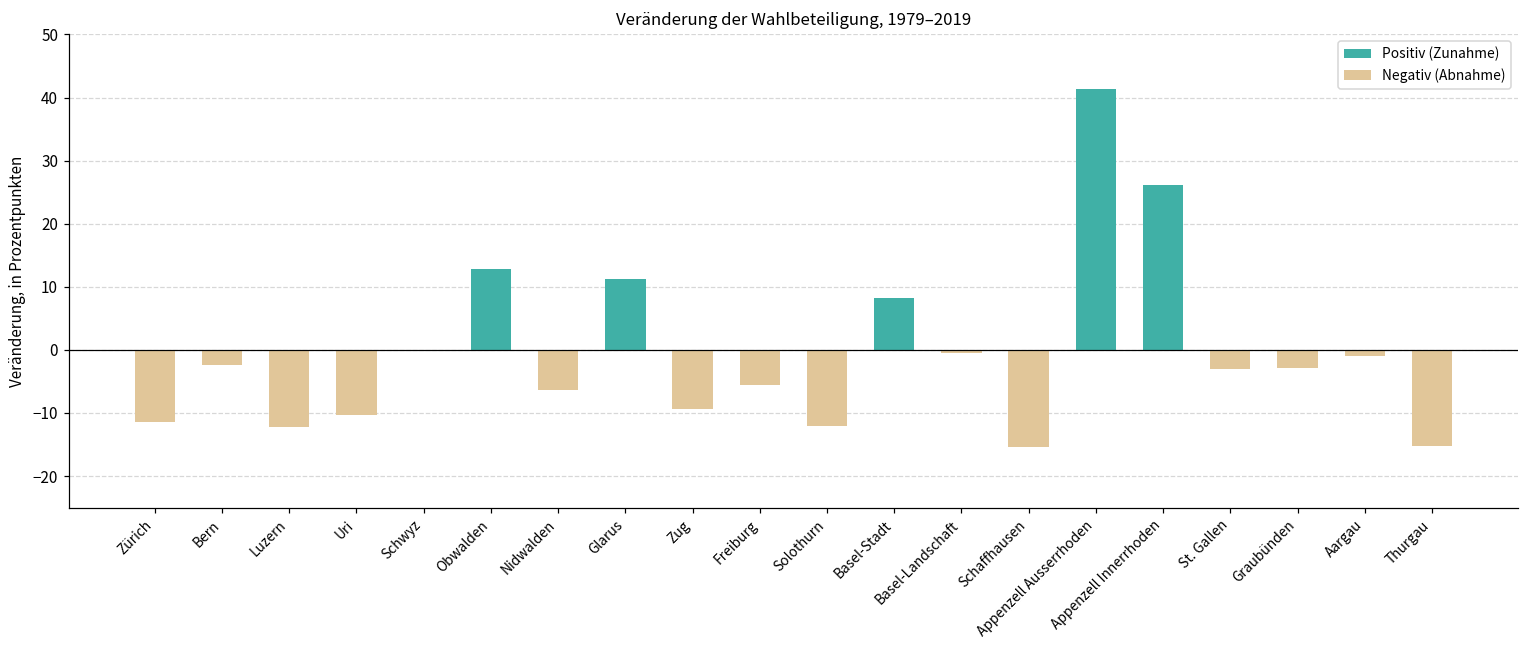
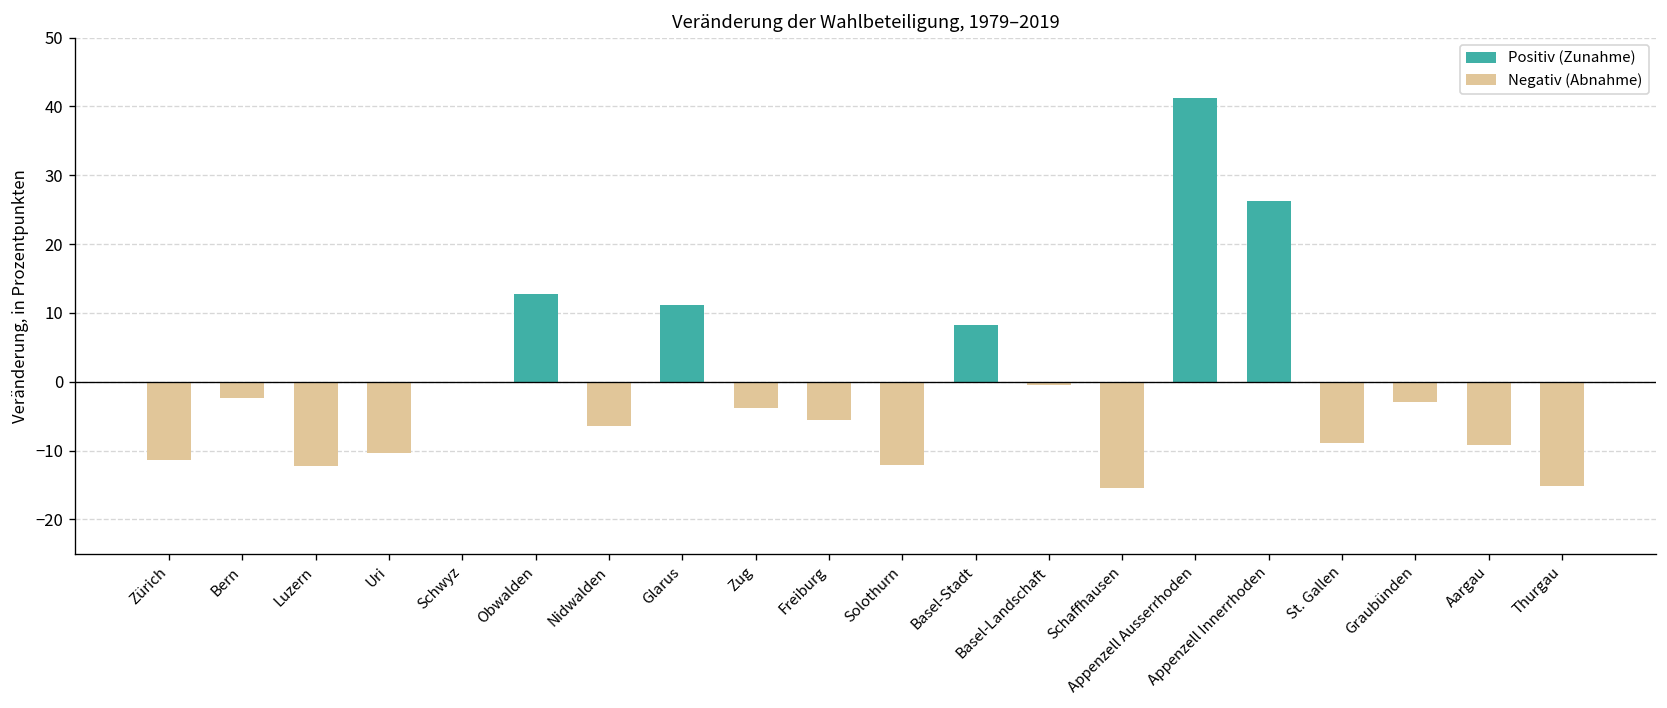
  {
    "Positiv (Zunahme)": {
      "Obwalden": 13,
      "Glarus": 11,
      "Basel-Stadt": 8,
      "Appenzell Ausserrhoden": 41,
      "Appenzell Innerrhoden": 26
    },
    "Negativ (Abnahme)": {
      "Zürich": -11,
      "Bern": -2,
      "Luzern": -12,
      "Uri": -10,
      "Nidwalden": -6,
-     "Zug": -9,
+     "Zug": -4,
      "Freiburg": -6,
      "Solothurn": -12,
      "Basel-Landschaft": -1,
      "Schaffhausen": -15,
-     "St. Gallen": -3,
+     "St. Gallen": -9,
      "Graubünden": -3,
-     "Aargau": -1,
+     "Aargau": -9,
      "Thurgau": -15
    }
  }
